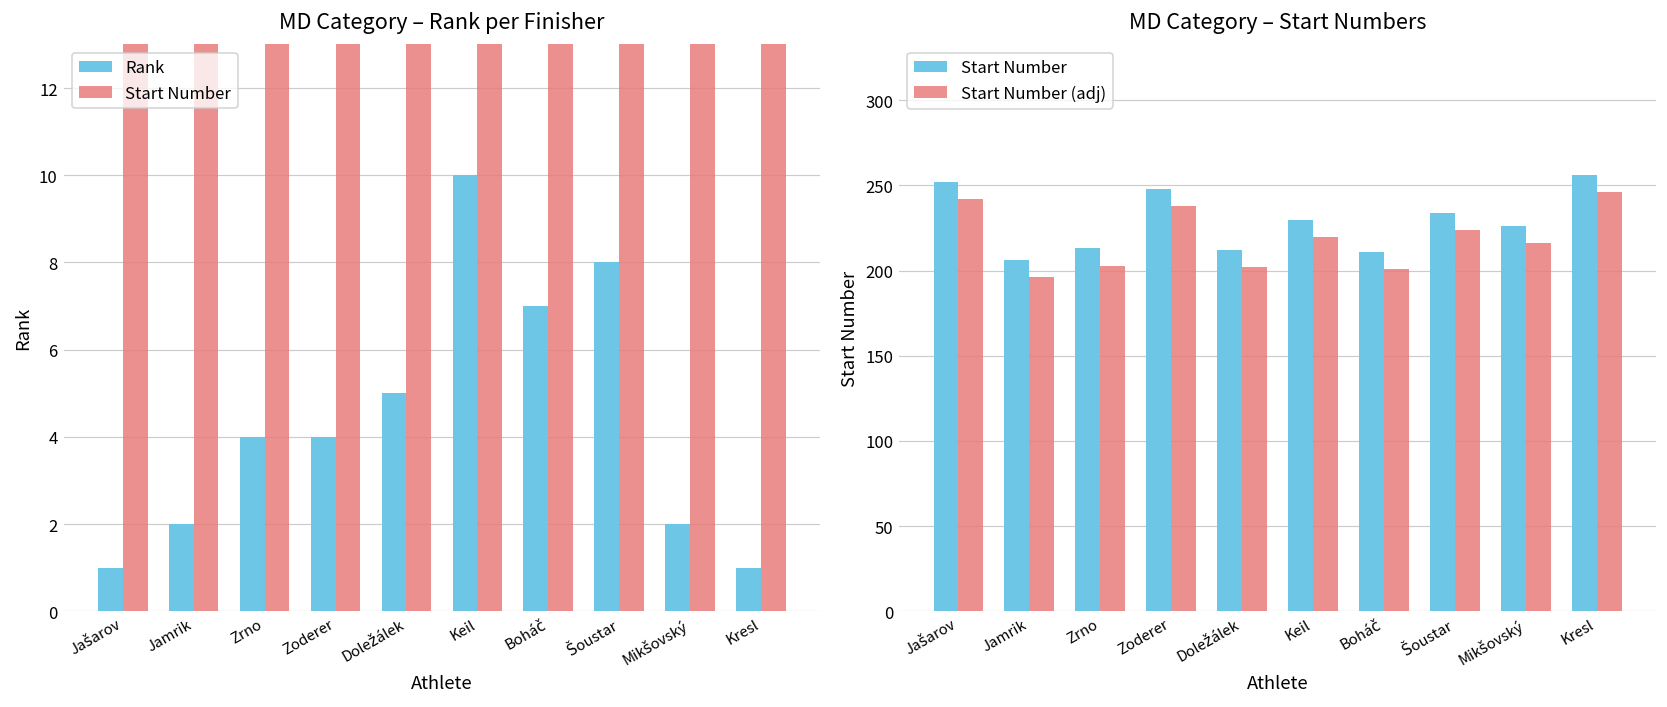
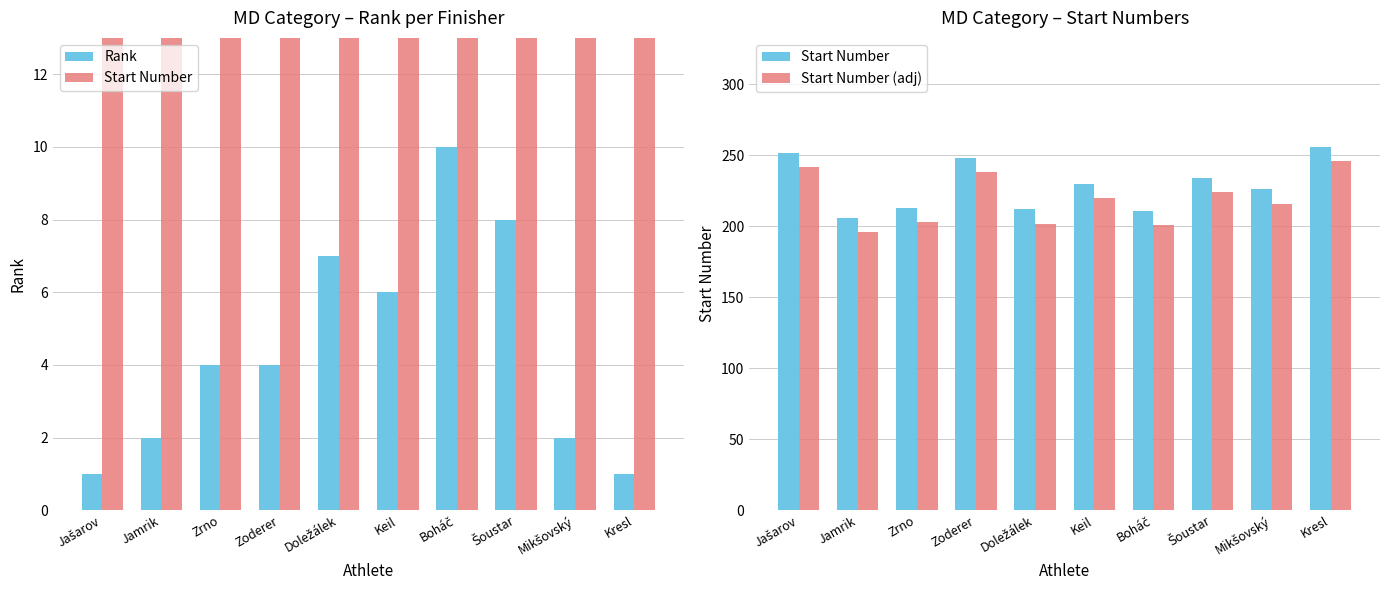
  {
    "MD Category – Rank per Finisher": {
      "Rank": {
        "Jašarov": 1,
        "Jamrik": 2,
        "Zrno": 4,
        "Zoderer": 4,
-       "Doležálek": 5,
-       "Keil": 10,
-       "Boháč": 7,
+       "Doležálek": 7,
+       "Keil": 6,
+       "Boháč": 10,
        "Šoustar": 8,
        "Mikšovský": 2,
        "Kresl": 1
      }
    },
    "MD Category – Start Numbers": {
      "Start Number": {
        "Jašarov": 252,
        "Jamrik": 206,
        "Zrno": 213,
        "Zoderer": 248,
        "Doležálek": 212,
        "Keil": 230,
        "Boháč": 211,
        "Šoustar": 234,
        "Mikšovský": 226,
        "Kresl": 256
      },
      "Start Number (adj)": {
        "Jašarov": 242,
        "Jamrik": 196,
        "Zrno": 203,
        "Zoderer": 238,
        "Doležálek": 202,
        "Keil": 220,
        "Boháč": 201,
        "Šoustar": 224,
        "Mikšovský": 216,
        "Kresl": 246
      }
    }
  }
